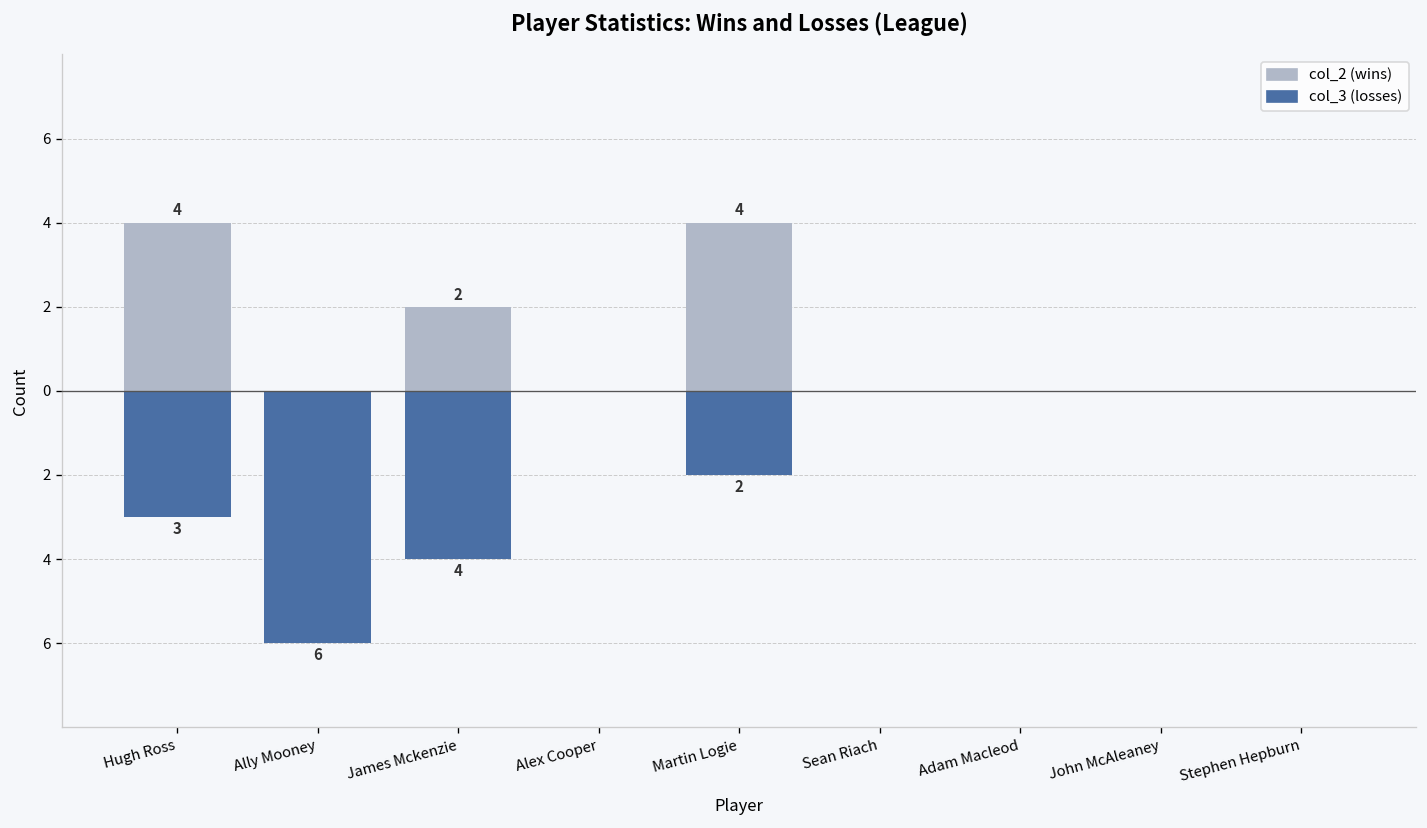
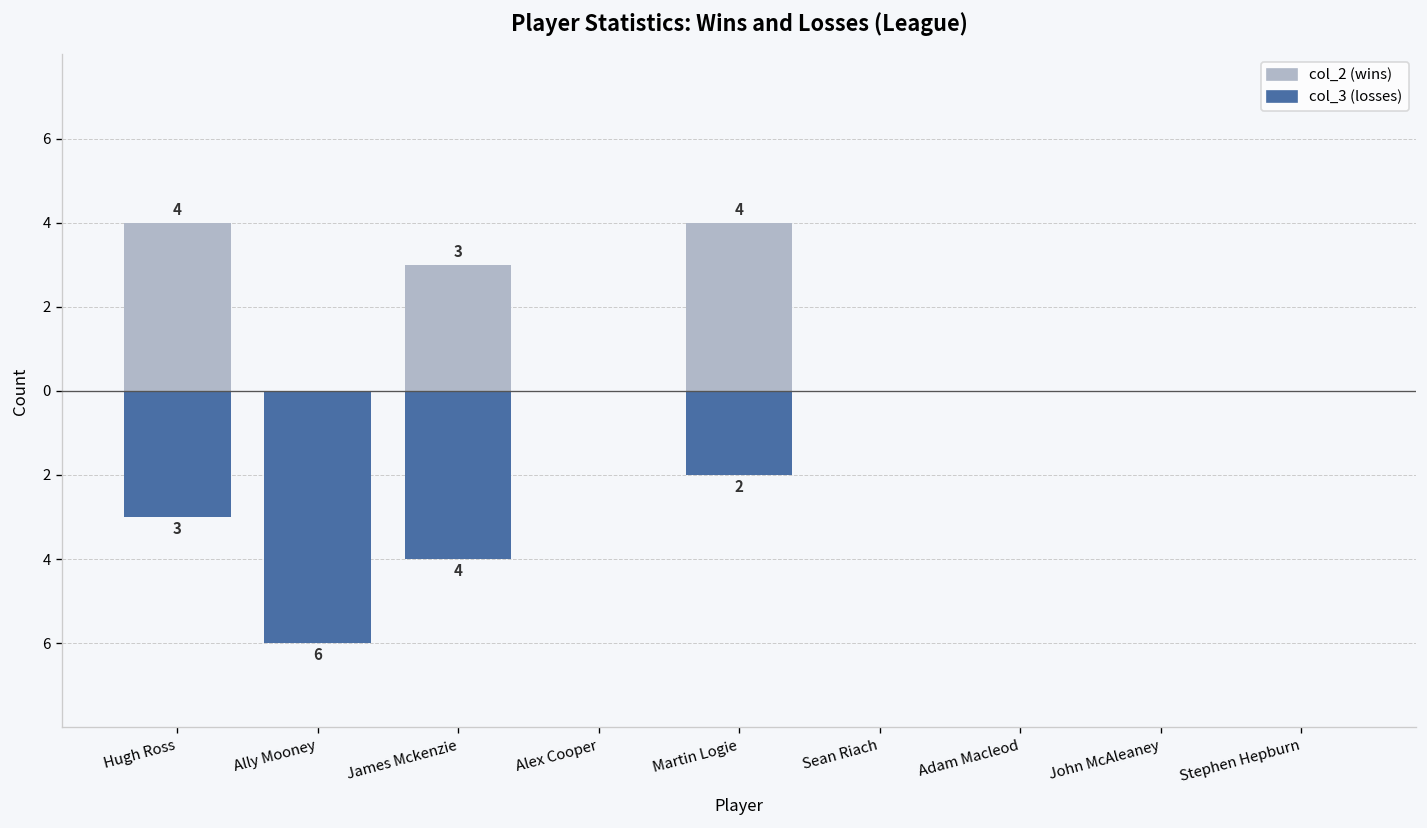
  {
    "col_2 (wins)": {
      "Hugh Ross": 4,
-     "James Mckenzie": 2,
+     "James Mckenzie": 3,
      "Martin Logie": 4
    }
  }
